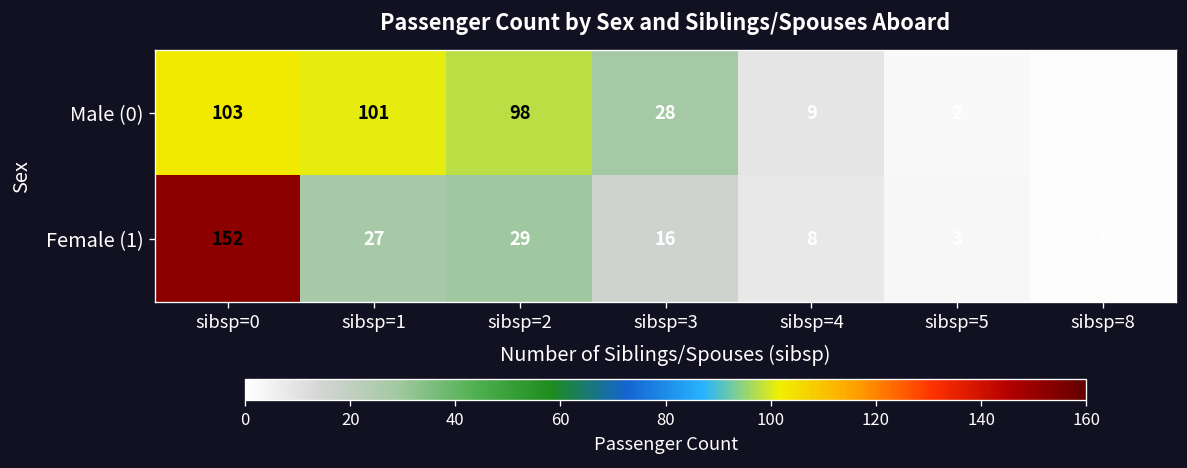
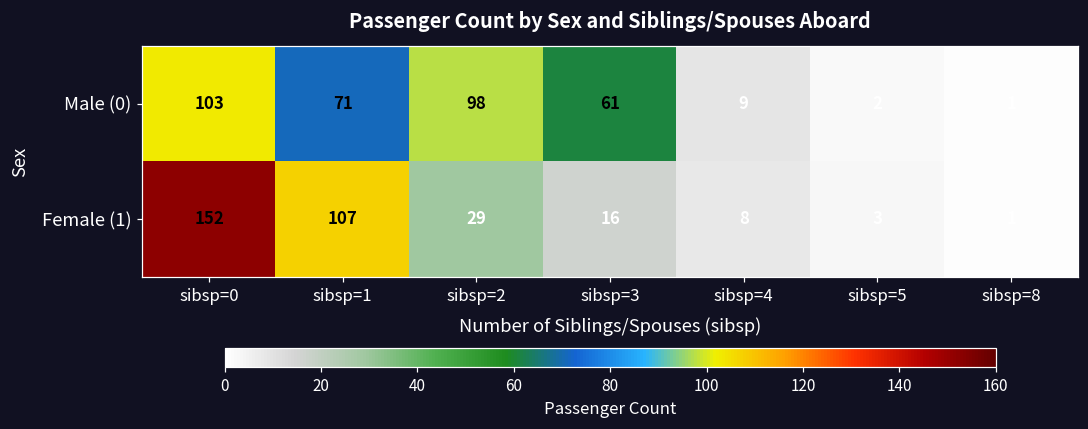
  {
    "Male (0)": {
      "sibsp=0": 103,
-     "sibsp=1": 101,
+     "sibsp=1": 71,
      "sibsp=2": 98,
-     "sibsp=3": 28
+     "sibsp=3": 61
    },
    "Female (1)": {
      "sibsp=0": 152,
-     "sibsp=1": 27,
+     "sibsp=1": 107,
      "sibsp=2": 29,
      "sibsp=3": 16
    }
  }
